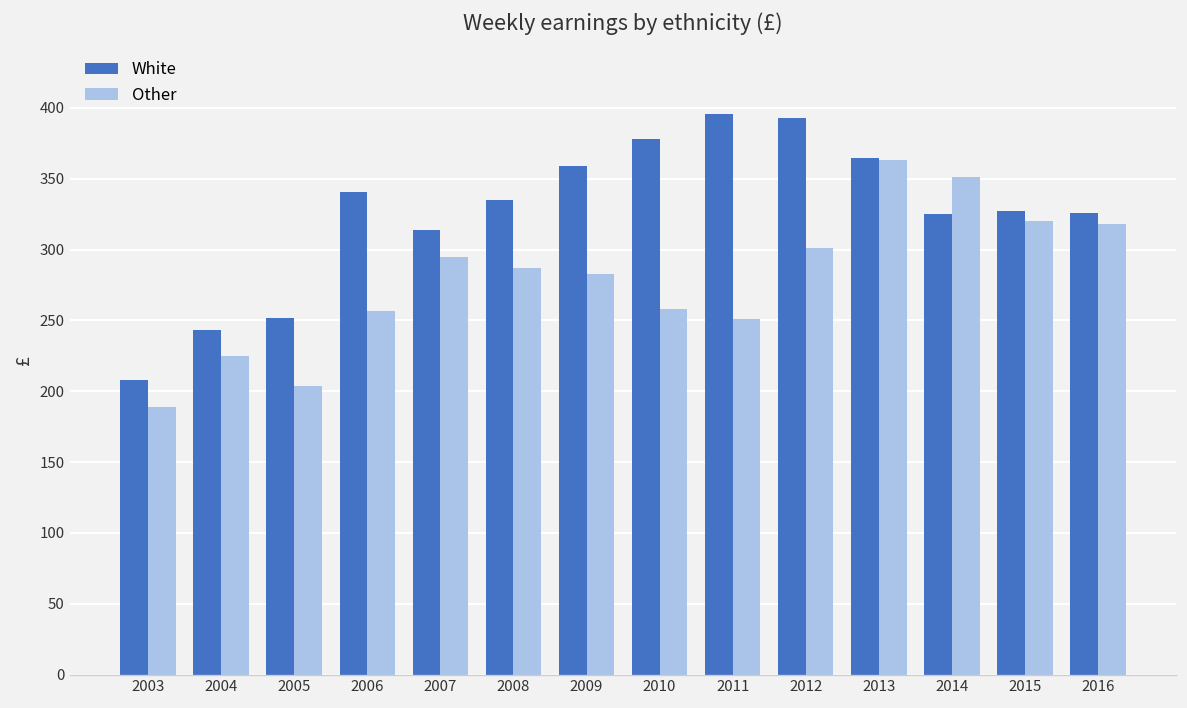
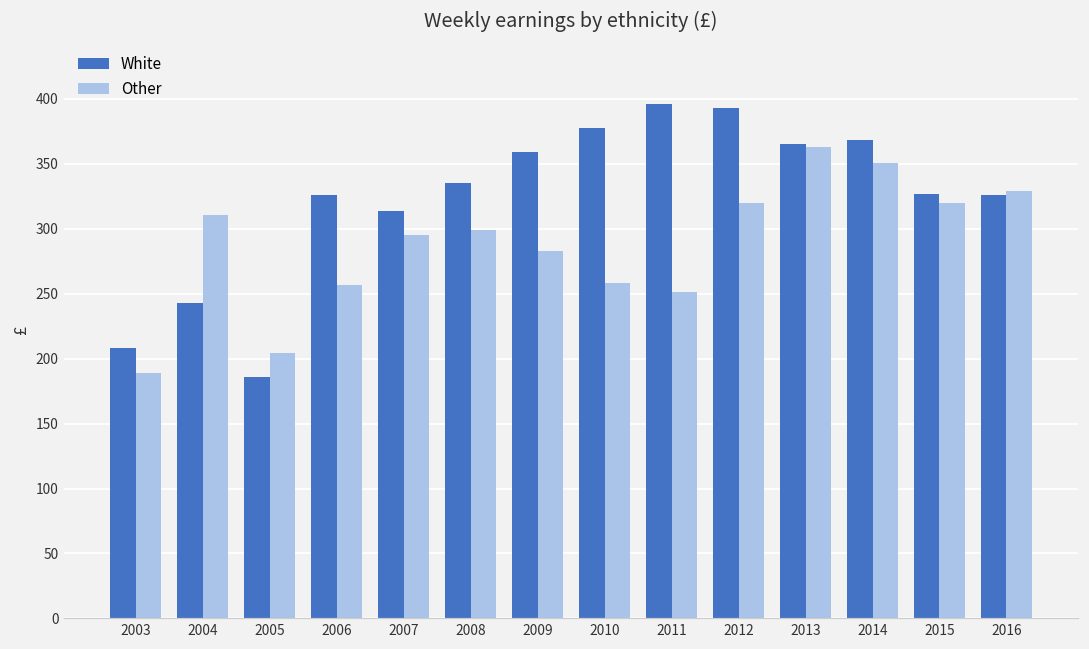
  {
    "White": {
      "2003": 208,
      "2004": 243,
-     "2005": 252,
-     "2006": 341,
+     "2005": 186,
+     "2006": 326,
      "2007": 314,
      "2008": 335,
      "2009": 359,
      "2010": 378,
      "2011": 396,
      "2012": 393,
      "2013": 365,
-     "2014": 325,
+     "2014": 368,
      "2015": 327,
      "2016": 326
    },
    "Other": {
      "2003": 189,
-     "2004": 225,
+     "2004": 311,
      "2005": 204,
      "2006": 257,
      "2007": 295,
-     "2008": 287,
+     "2008": 299,
      "2009": 283,
      "2010": 258,
      "2011": 251,
-     "2012": 301,
+     "2012": 320,
      "2013": 363,
      "2014": 351,
      "2015": 320,
-     "2016": 318
+     "2016": 329
    }
  }
